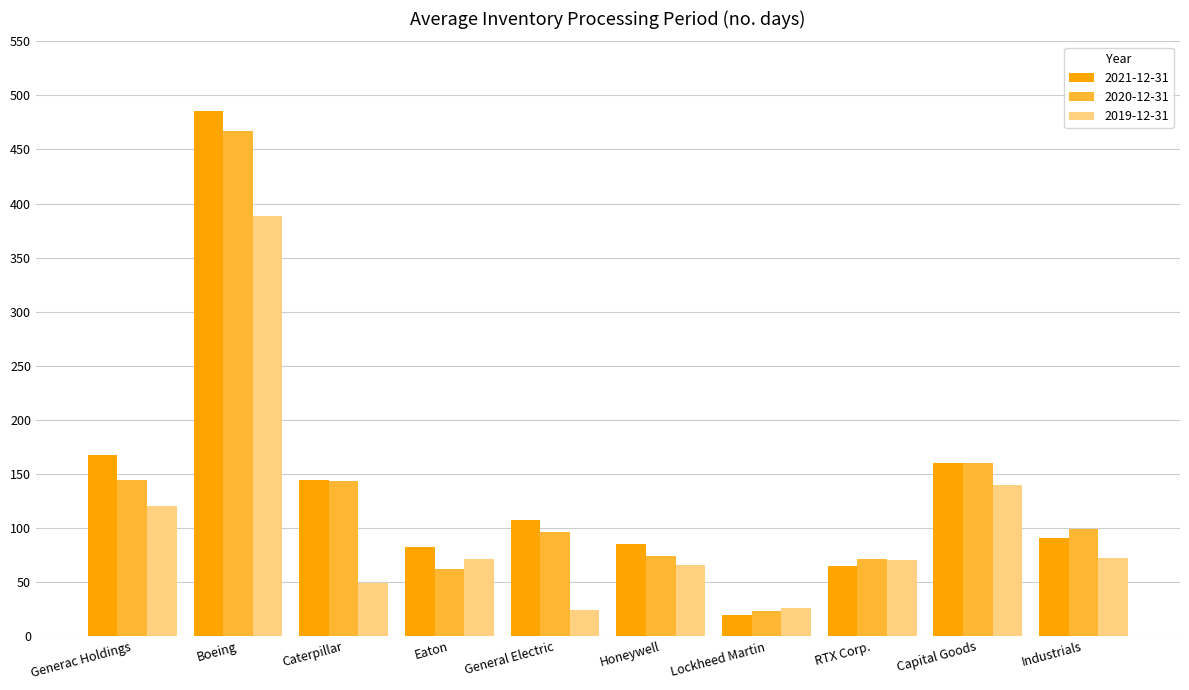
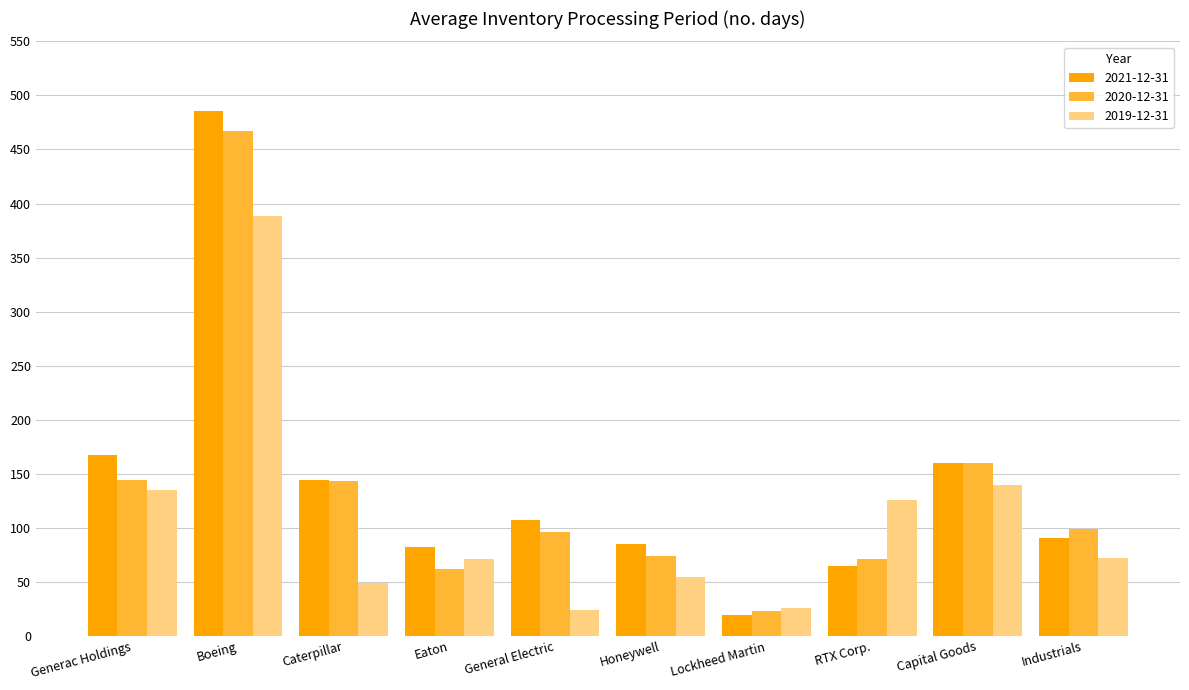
  {
    "2019-12-31": {
-     "Generac Holdings": 120,
+     "Generac Holdings": 135,
      "Boeing": 388,
      "Caterpillar": 49,
      "Eaton": 71,
      "General Electric": 24,
-     "Honeywell": 66,
+     "Honeywell": 55,
      "Lockheed Martin": 26,
-     "RTX Corp.": 70,
+     "RTX Corp.": 126,
      "Capital Goods": 140,
      "Industrials": 73
    }
  }
